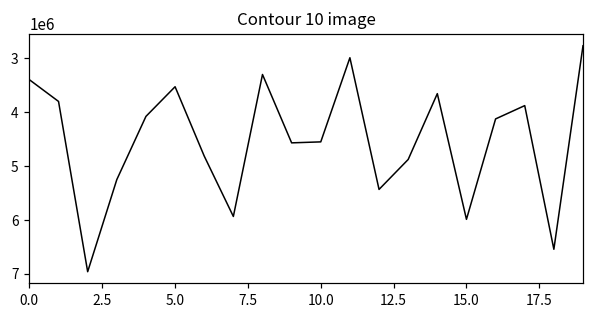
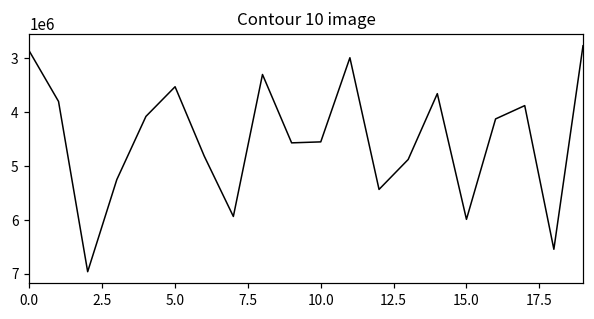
  {
-   "0.0": 3400000,
+   "0.0": 2900000,
    "5.0": 3500000,
    "10.0": 4500000,
    "15.0": 6000000
  }
